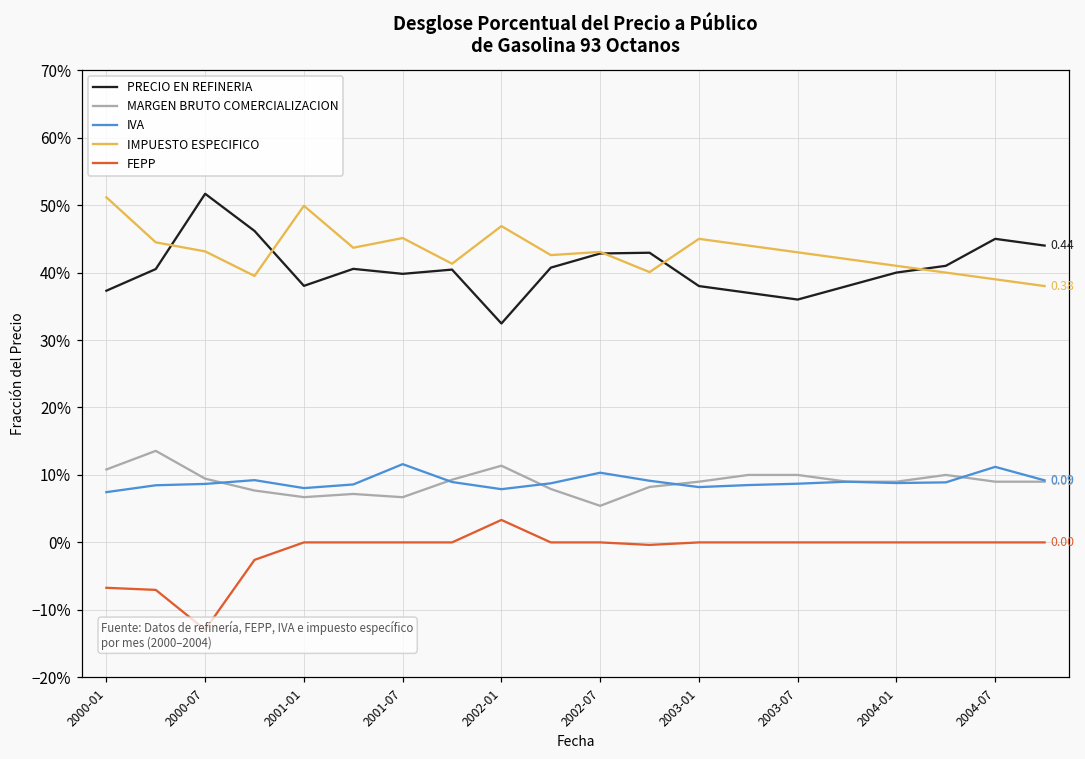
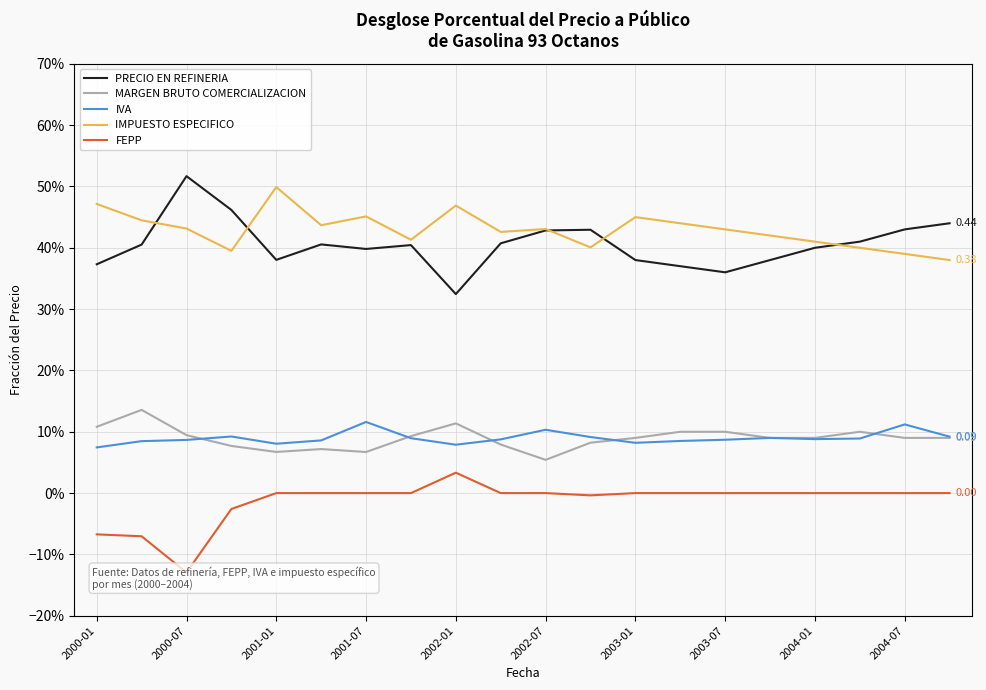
  {
    "PRECIO EN REFINERIA": {
      "2000-01": "37%",
      "2000-07": "52%",
      "2001-01": "38%",
      "2001-07": "40%",
      "2002-01": "32%",
      "2003-01": "38%",
      "2003-07": "36%",
      "2004-01": "40%",
-     "2004-07": "45%"
+     "2004-07": "43%"
    },
    "MARGEN BRUTO COMERCIALIZACION": {
      "2000-01": "11%",
      "2000-07": "9%",
      "2001-01": "7%",
      "2001-07": "7%",
      "2002-01": "11%",
      "2002-07": "5%",
      "2003-01": "9%",
      "2003-07": "10%",
      "2004-07": "9%"
    },
    "IVA": {
      "2000-01": "7%",
      "2000-07": "9%",
      "2001-01": "8%",
      "2001-07": "12%",
      "2002-01": "8%",
      "2002-07": "10%",
      "2003-01": "8%",
      "2003-07": "9%",
      "2004-07": "11%"
    },
    "IMPUESTO ESPECIFICO": {
-     "2000-01": "51%",
+     "2000-01": "47%",
      "2000-07": "43%",
      "2001-01": "50%",
      "2001-07": "45%",
      "2002-01": "47%",
      "2003-01": "45%",
      "2003-07": "43%",
      "2004-01": "41%",
      "2004-07": "39%"
    },
    "FEPP": {
      "2000-01": "-7%",
      "2001-01": "0%",
      "2001-07": "0%",
      "2002-01": "3%",
      "2002-07": "0%",
      "2003-01": "0%",
      "2003-07": "0%",
      "2004-01": "0%",
      "2004-07": "0%"
    }
  }
